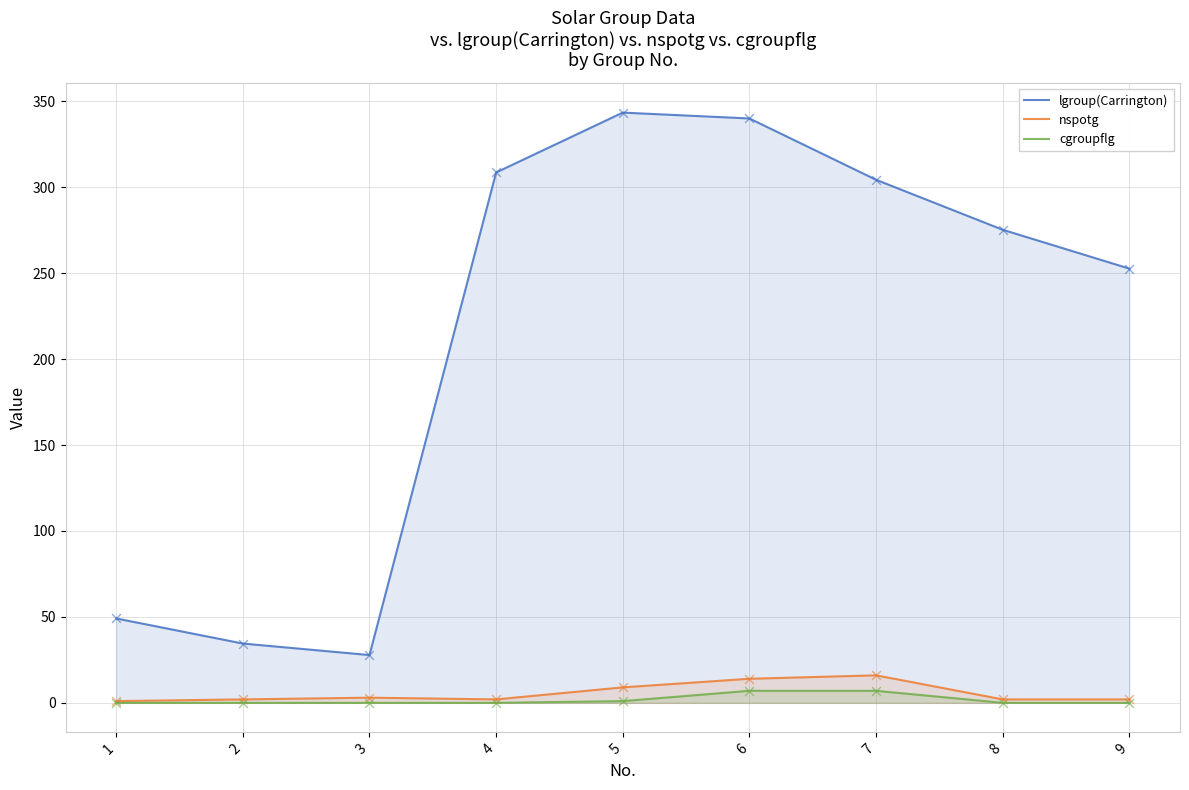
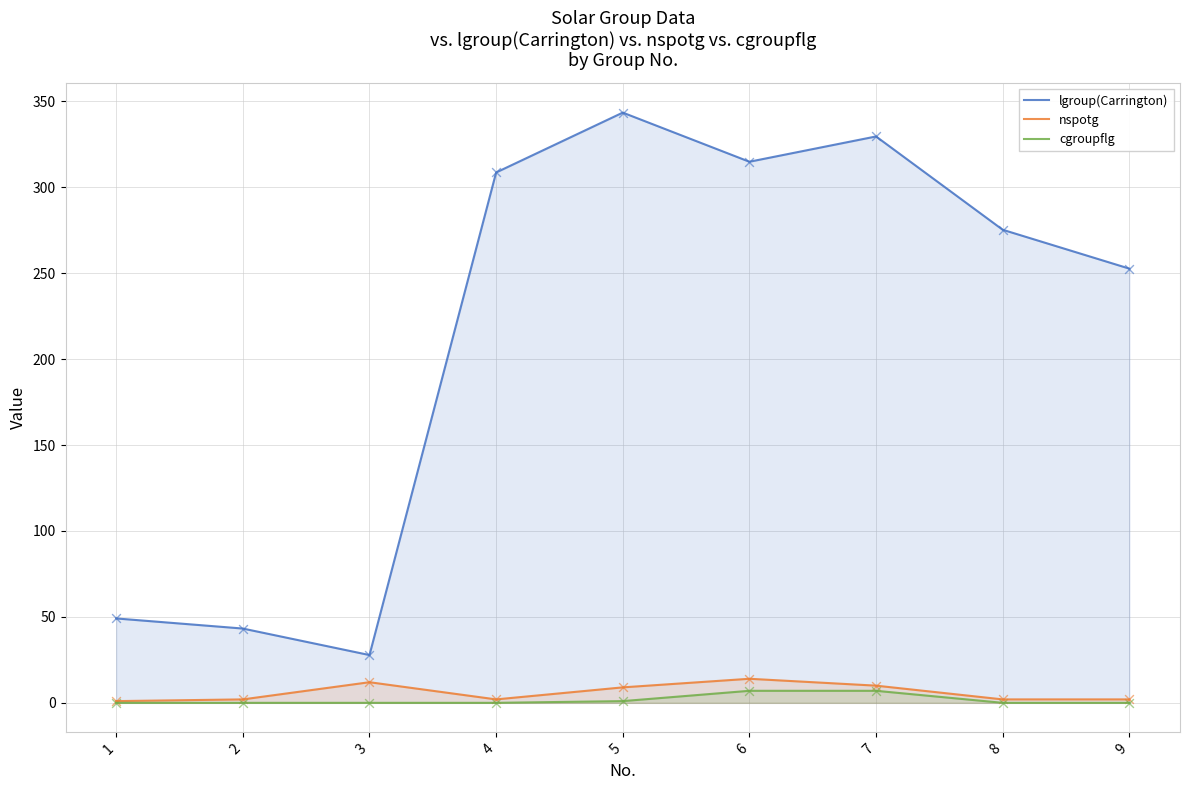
  {
    "lgroup(Carrington)": {
      "1": 49,
-     "2": 34,
+     "2": 43,
      "3": 28,
      "4": 309,
      "5": 343,
-     "6": 340,
-     "7": 304,
+     "6": 315,
+     "7": 330,
      "8": 275,
      "9": 253
    },
    "nspotg": {
      "2": 2,
-     "3": 3,
+     "3": 12,
      "4": 2,
      "5": 9,
      "6": 14,
-     "7": 16,
+     "7": 10,
      "8": 2,
      "9": 2
    },
    "cgroupflg": {
      "2": 0,
      "3": 0,
      "4": 0,
      "5": 1,
      "6": 7,
      "7": 7,
      "8": 0,
      "9": 0
    }
  }
